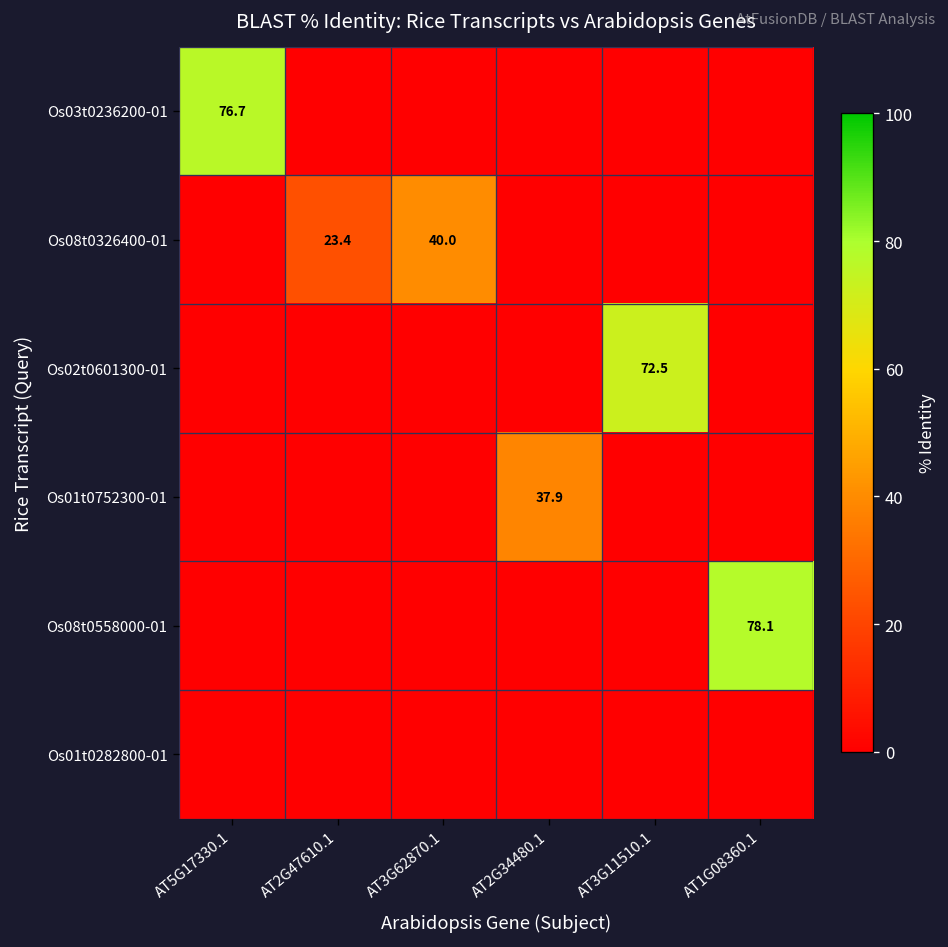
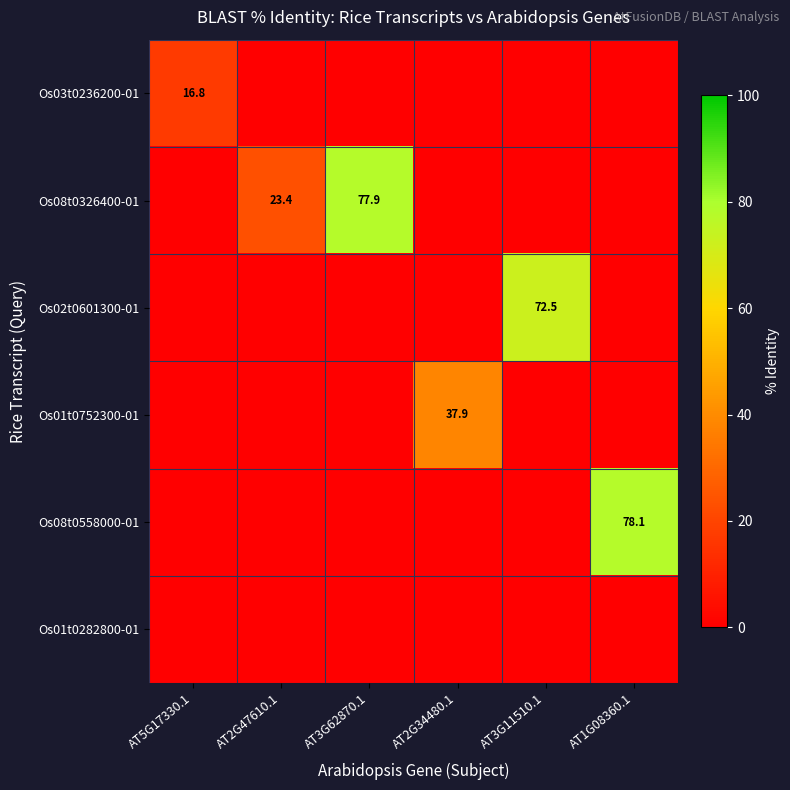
  {
    "Os03t0236200-01": {
-     "AT5G17330.1": 76.7
+     "AT5G17330.1": 16.8
    },
    "Os08t0326400-01": {
      "AT2G47610.1": 23.4,
-     "AT3G62870.1": 40.0
+     "AT3G62870.1": 77.9
    },
    "Os02t0601300-01": {
      "AT3G11510.1": 72.5
    },
    "Os01t0752300-01": {
      "AT2G34480.1": 37.9
    },
    "Os08t0558000-01": {
      "AT1G08360.1": 78.1
    }
  }
